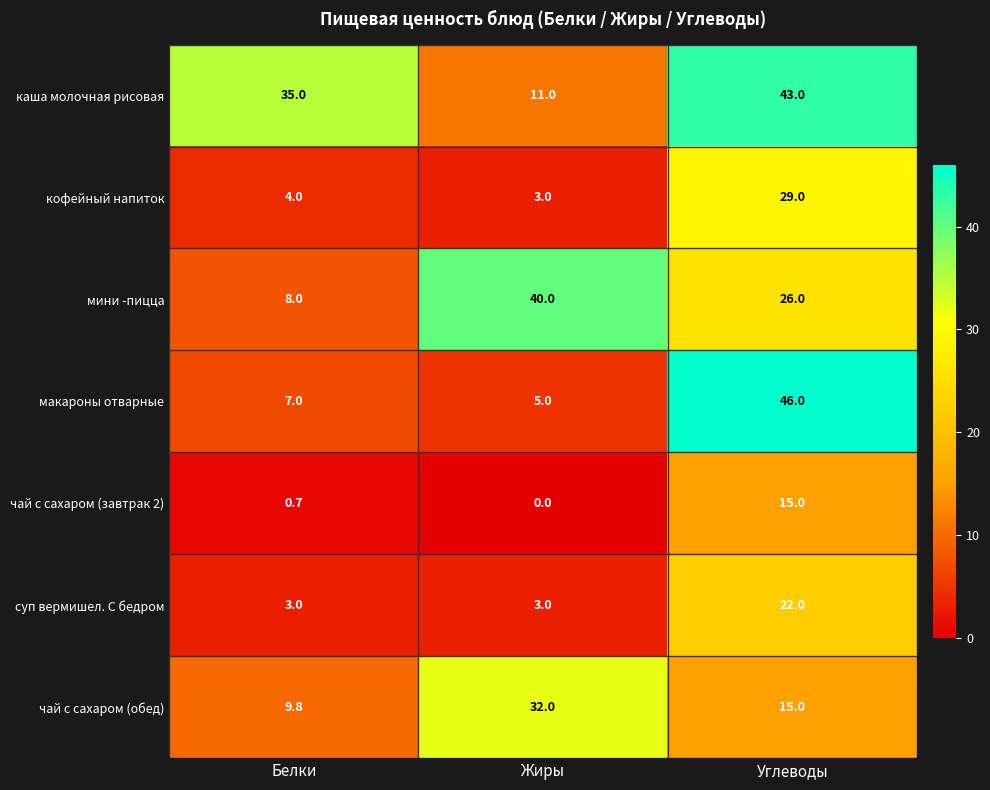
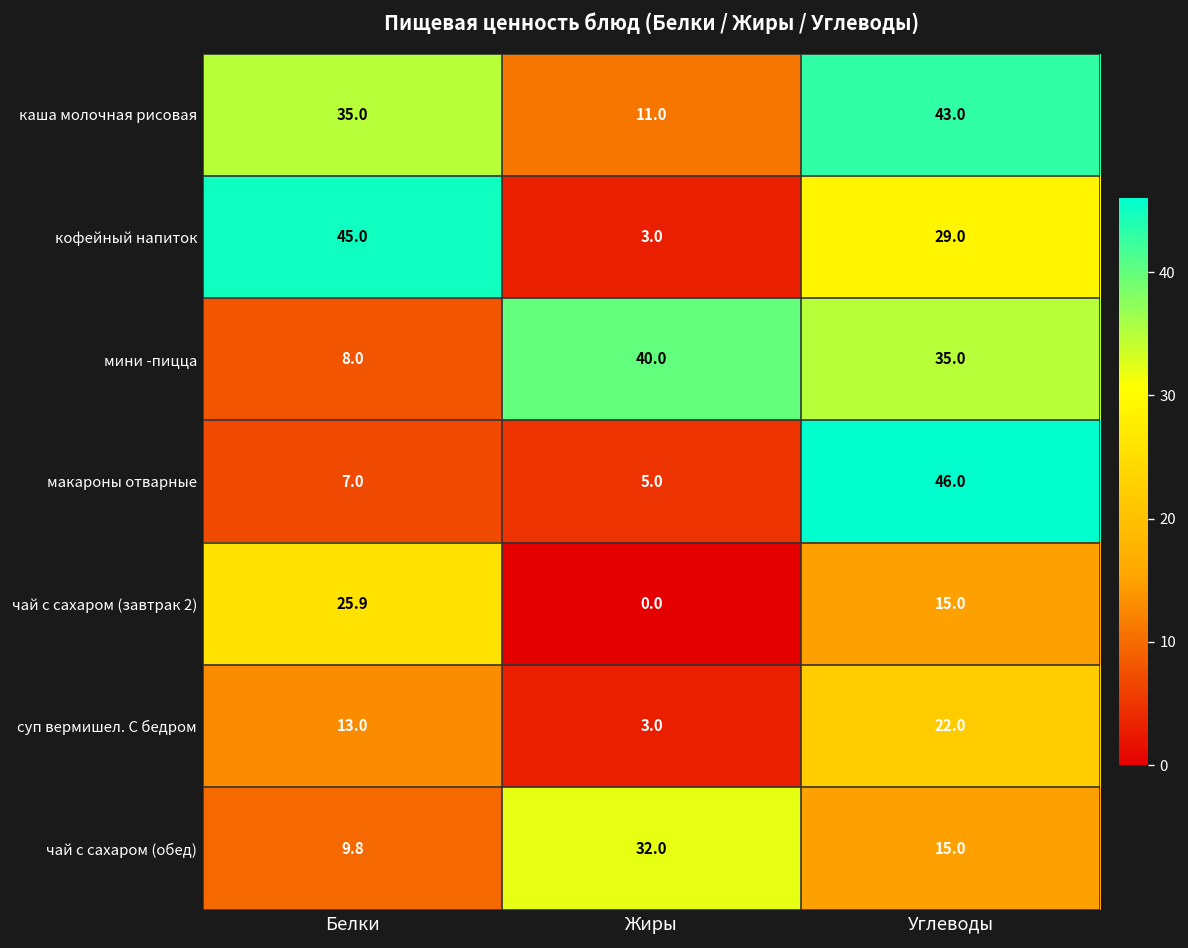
  {
    "каша молочная рисовая": {
      "Белки": 35.0,
      "Жиры": 11.0,
      "Углеводы": 43.0
    },
    "кофейный напиток": {
-     "Белки": 4.0,
+     "Белки": 45.0,
      "Жиры": 3.0,
      "Углеводы": 29.0
    },
    "мини -пицца": {
      "Белки": 8.0,
      "Жиры": 40.0,
-     "Углеводы": 26.0
+     "Углеводы": 35.0
    },
    "макароны отварные": {
      "Белки": 7.0,
      "Жиры": 5.0,
      "Углеводы": 46.0
    },
    "чай с сахаром (завтрак 2)": {
-     "Белки": 0.7,
+     "Белки": 25.9,
      "Жиры": 0.0,
      "Углеводы": 15.0
    },
    "суп вермишел. С бедром": {
-     "Белки": 3.0,
+     "Белки": 13.0,
      "Жиры": 3.0,
      "Углеводы": 22.0
    },
    "чай с сахаром (обед)": {
      "Белки": 9.8,
      "Жиры": 32.0,
      "Углеводы": 15.0
    }
  }
